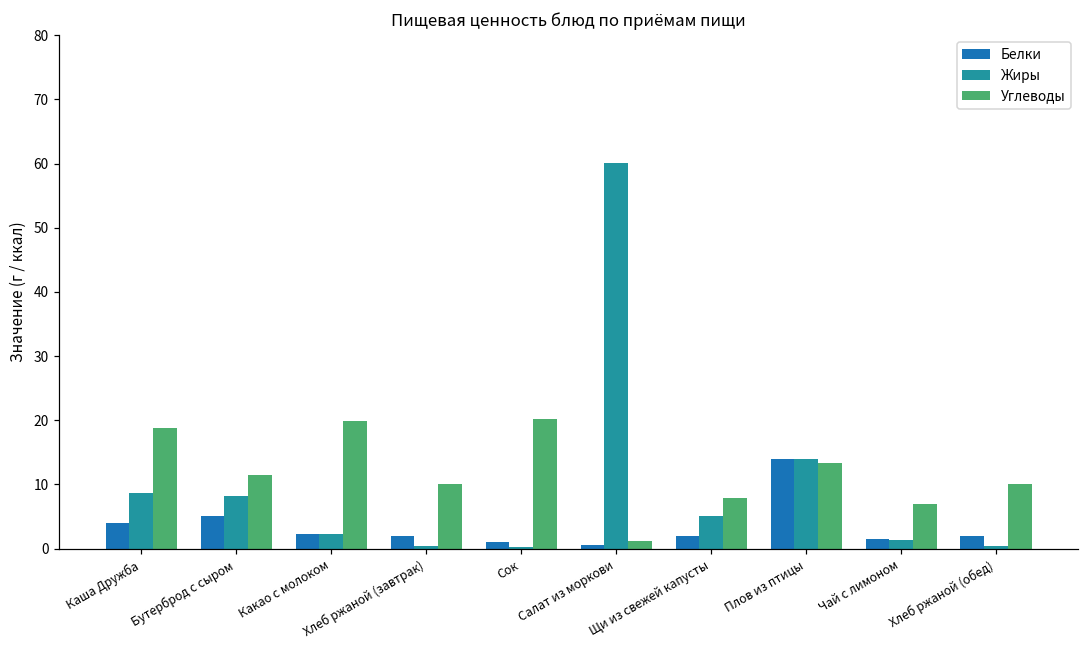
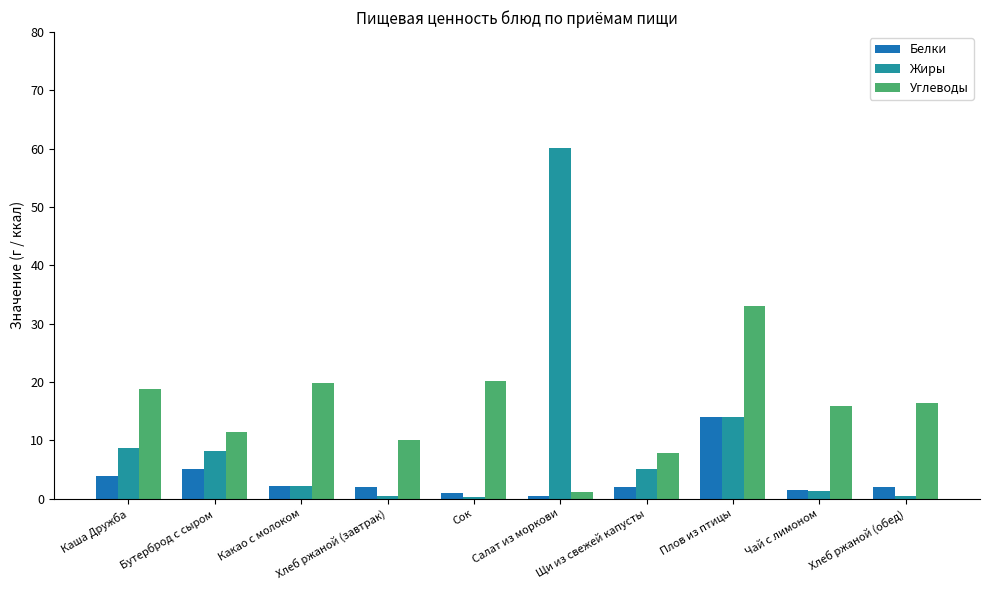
  {
    "Углеводы": {
      "Каша Дружба": 19,
      "Бутерброд с сыром": 12,
      "Какао с молоком": 20,
      "Хлеб ржаной (завтрак)": 10,
      "Сок": 20,
      "Салат из моркови": 1,
      "Щи из свежей капусты": 8,
-     "Плов из птицы": 13,
-     "Чай с лимоном": 7,
-     "Хлеб ржаной (обед)": 10
+     "Плов из птицы": 33,
+     "Чай с лимоном": 16,
+     "Хлеб ржаной (обед)": 16
    }
  }
